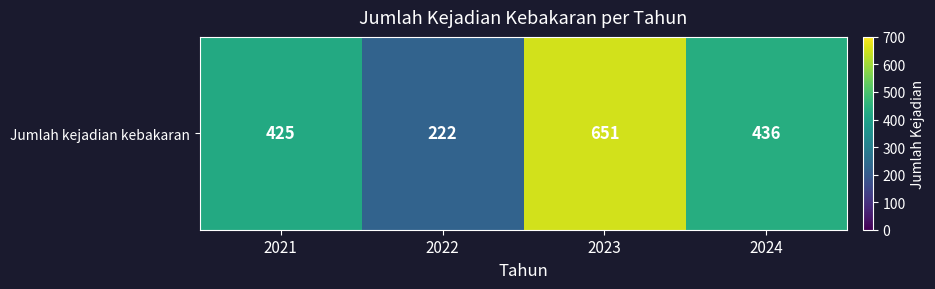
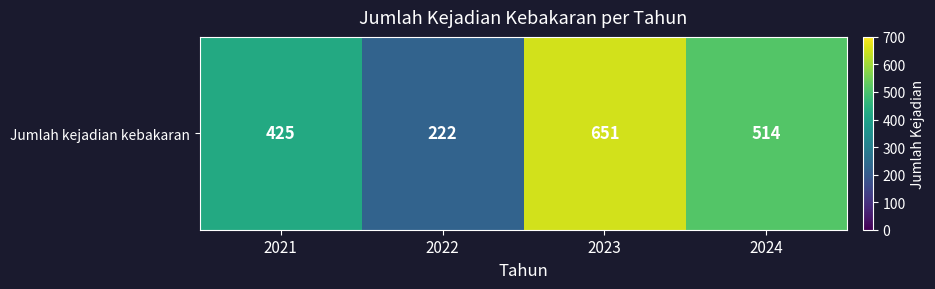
  {
    "Jumlah kejadian kebakaran": {
      "2021": 425,
      "2022": 222,
      "2023": 651,
-     "2024": 436
+     "2024": 514
    }
  }
